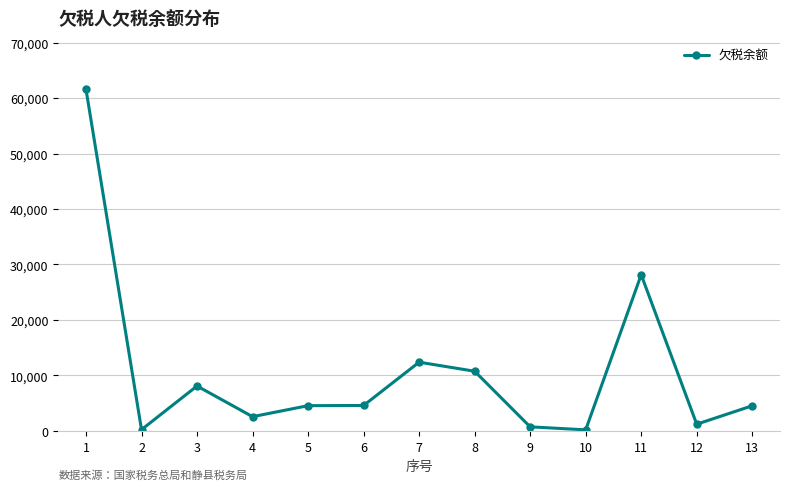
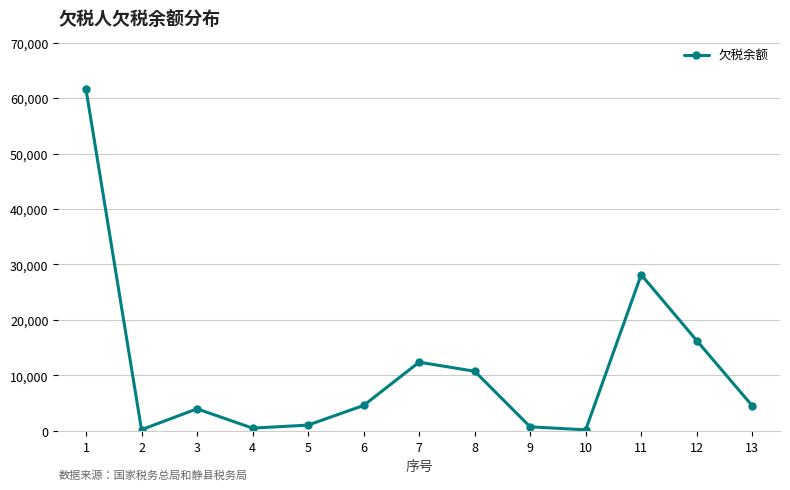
  {
    "1": "62,000",
    "2": "0",
-   "3": "8,000",
-   "4": "3,000",
-   "5": "5,000",
+   "3": "4,000",
+   "4": "0",
+   "5": "1,000",
    "6": "5,000",
    "7": "12,000",
    "8": "11,000",
    "9": "1,000",
    "10": "0",
    "11": "28,000",
-   "12": "1,000",
+   "12": "16,000",
    "13": "5,000"
  }
